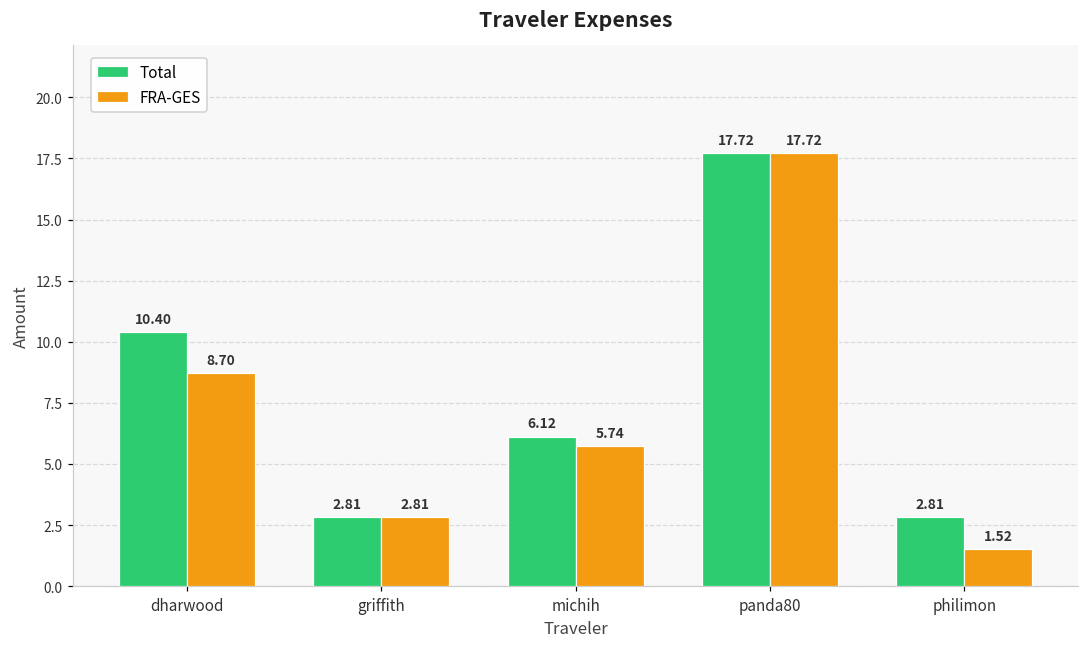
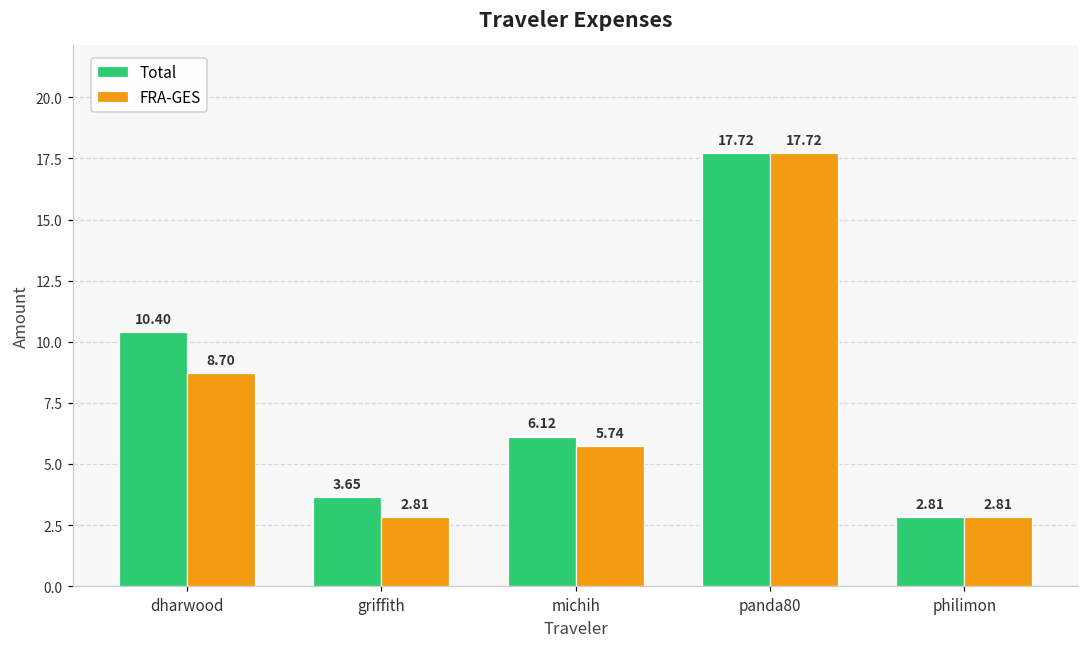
  {
    "Total": {
      "dharwood": 10.40,
-     "griffith": 2.81,
+     "griffith": 3.65,
      "michih": 6.12,
      "panda80": 17.72,
      "philimon": 2.81
    },
    "FRA-GES": {
      "dharwood": 8.70,
      "griffith": 2.81,
      "michih": 5.74,
      "panda80": 17.72,
-     "philimon": 1.52
+     "philimon": 2.81
    }
  }
